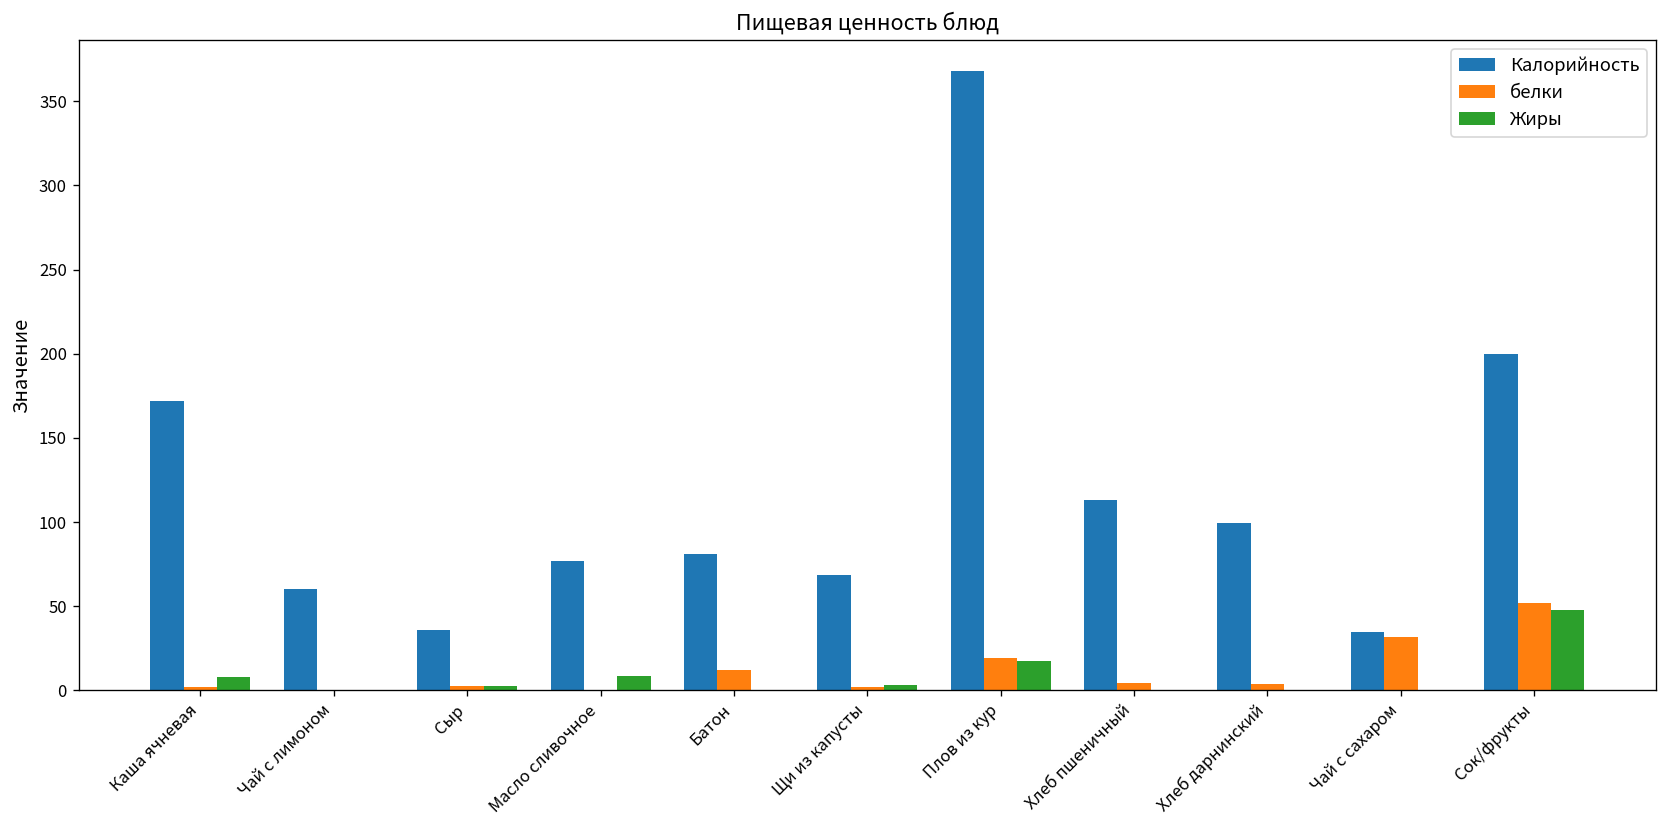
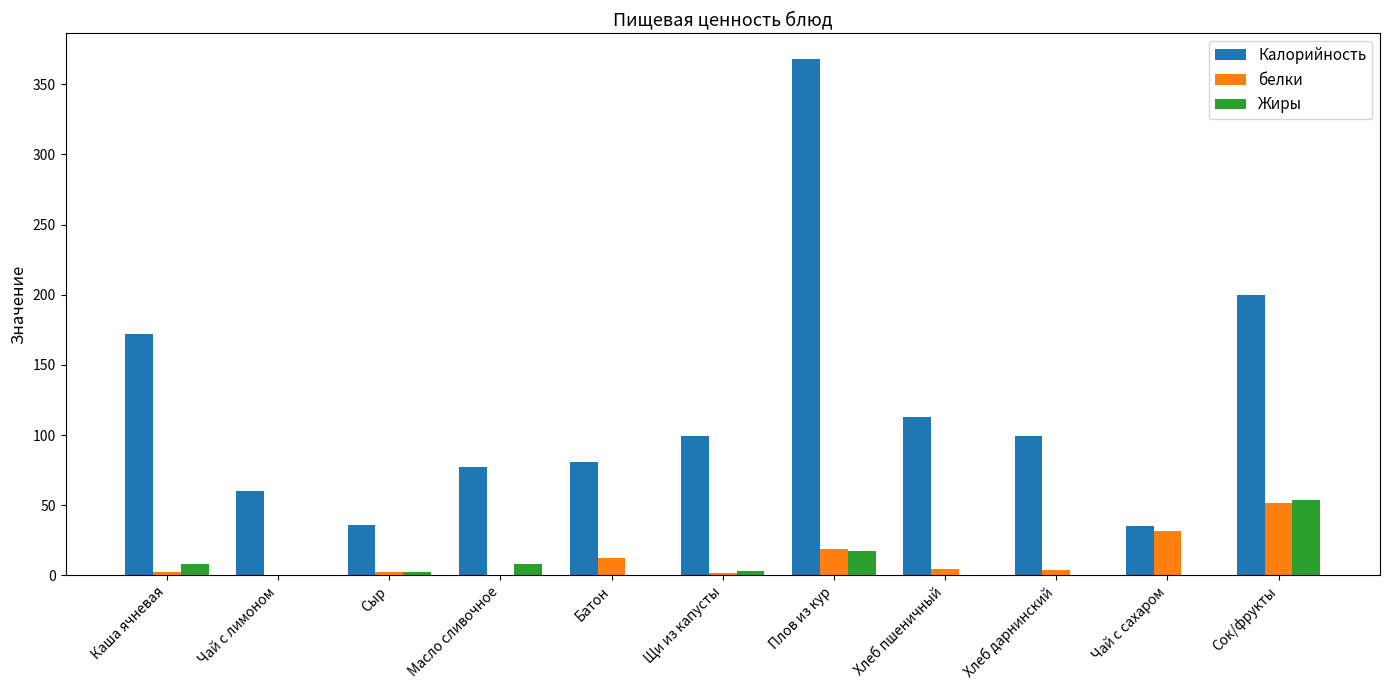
  {
    "Калорийность": {
      "Каша ячневая": 172,
      "Чай с лимоном": 60,
      "Сыр": 36,
      "Масло сливочное": 77,
      "Батон": 81,
-     "Щи из капусты": 69,
+     "Щи из капусты": 99,
      "Плов из кур": 368,
      "Хлеб пшеничный": 113,
      "Хлеб дарнинский": 100,
      "Чай с сахаром": 35,
      "Сок/фрукты": 200
    },
    "белки": {
      "Каша ячневая": 2,
      "Сыр": 3,
      "Батон": 12,
      "Щи из капусты": 2,
      "Плов из кур": 19,
      "Хлеб пшеничный": 4,
      "Хлеб дарнинский": 4,
      "Чай с сахаром": 32,
      "Сок/фрукты": 52
    },
    "Жиры": {
      "Каша ячневая": 8,
      "Чай с лимоном": 0,
      "Сыр": 3,
      "Масло сливочное": 8,
      "Щи из капусты": 3,
      "Плов из кур": 17,
-     "Сок/фрукты": 48
+     "Сок/фрукты": 53
    }
  }
